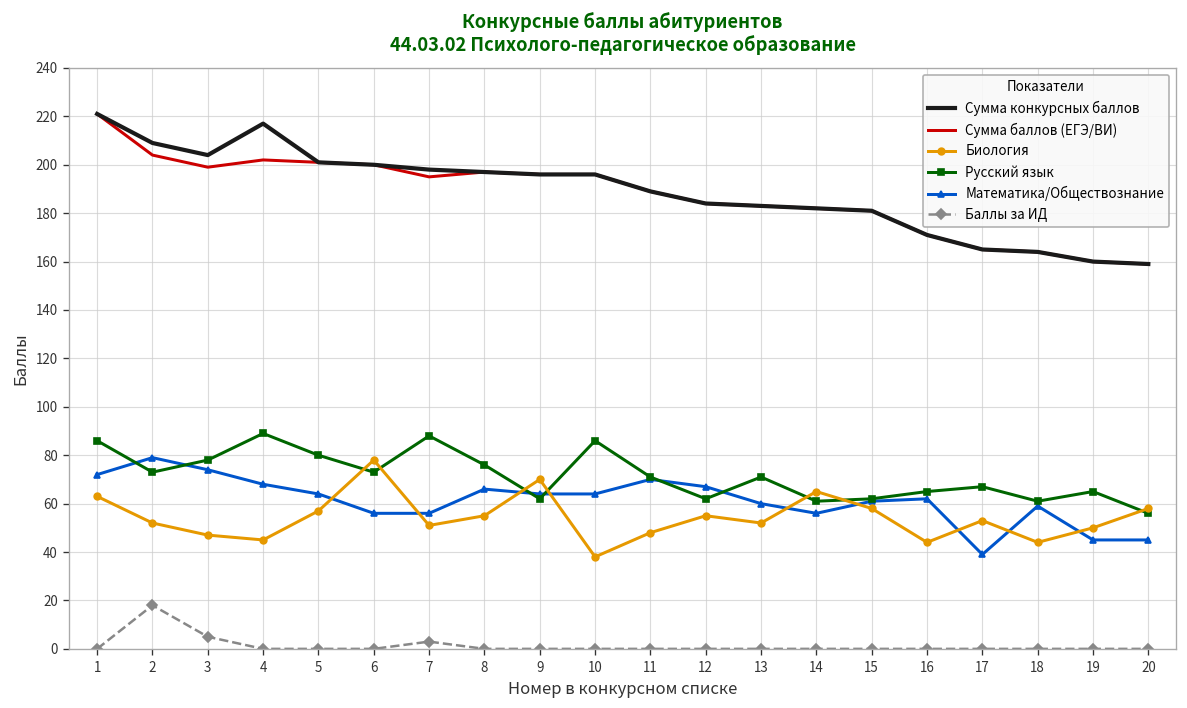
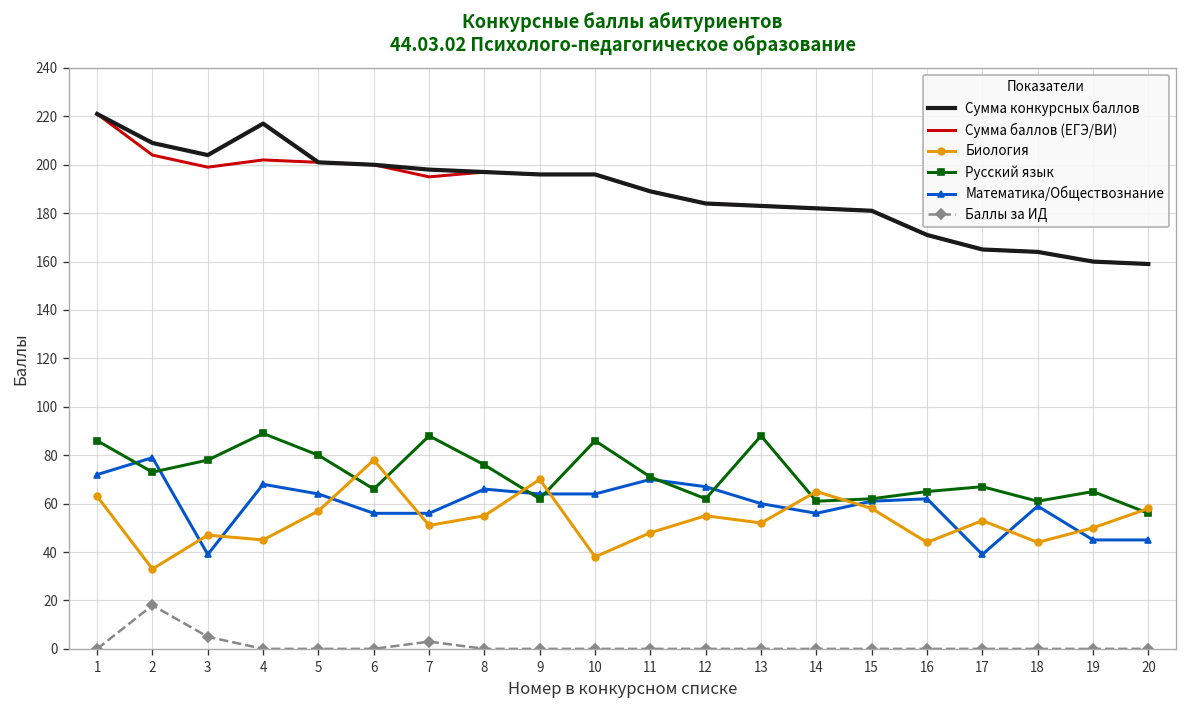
  {
    "Сумма конкурсных баллов": {
      "2": 209,
      "3": 204,
      "4": 217,
      "7": 198
    },
    "Сумма баллов (ЕГЭ/ВИ)": {
      "2": 204,
      "3": 199,
      "4": 202,
      "7": 195
    },
    "Биология": {
      "1": 63,
-     "2": 52,
+     "2": 33,
      "3": 47,
      "4": 45,
      "5": 57,
      "6": 78,
      "7": 51,
      "8": 55,
      "9": 70,
      "10": 38,
      "11": 48,
      "12": 55,
      "13": 52,
      "14": 65,
      "15": 58,
      "16": 44,
      "17": 53,
      "18": 44,
      "19": 50,
      "20": 58
    },
    "Русский язык": {
      "1": 86,
      "2": 73,
      "3": 78,
      "4": 89,
      "5": 80,
-     "6": 73,
+     "6": 66,
      "7": 88,
      "8": 76,
      "9": 62,
      "10": 86,
      "12": 62,
-     "13": 71,
+     "13": 88,
      "14": 61,
      "16": 65,
      "17": 67,
      "18": 61,
      "19": 65,
      "20": 56
    },
    "Математика/Обществознание": {
      "1": 72,
      "2": 79,
-     "3": 74,
+     "3": 39,
      "4": 68,
      "5": 64,
      "6": 56,
      "7": 56,
      "8": 66,
      "9": 64,
      "10": 64,
      "12": 67,
      "13": 60,
      "14": 56,
      "16": 62,
      "17": 39,
      "18": 59,
      "19": 45,
      "20": 45
    },
    "Баллы за ИД": {
      "1": 0,
      "2": 18,
      "3": 5,
      "4": 0,
      "5": 0,
      "6": 0,
      "7": 3,
      "8": 0,
      "9": 0,
      "10": 0,
      "11": 0,
      "12": 0,
      "13": 0,
      "14": 0,
      "15": 0,
      "16": 0,
      "17": 0,
      "18": 0,
      "19": 0,
      "20": 0
    }
  }
